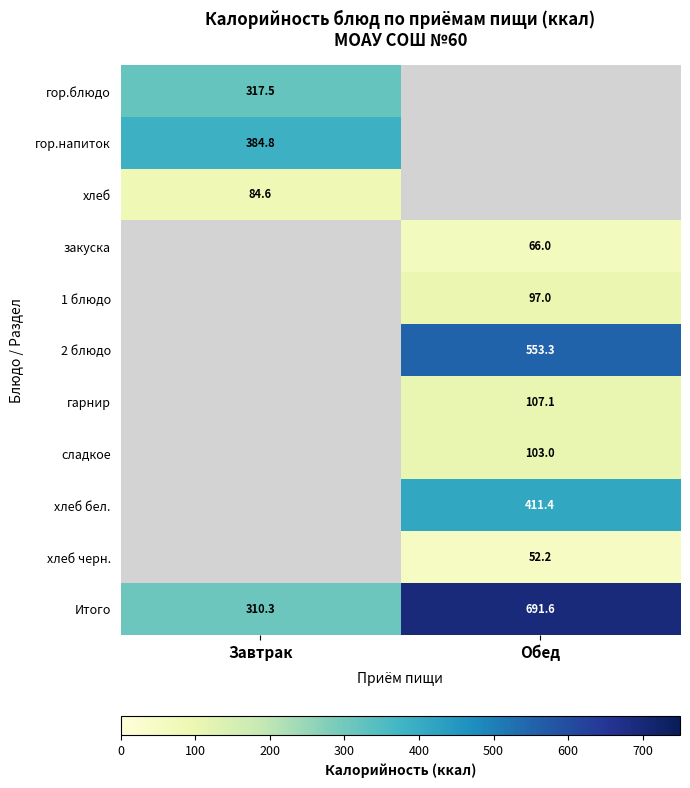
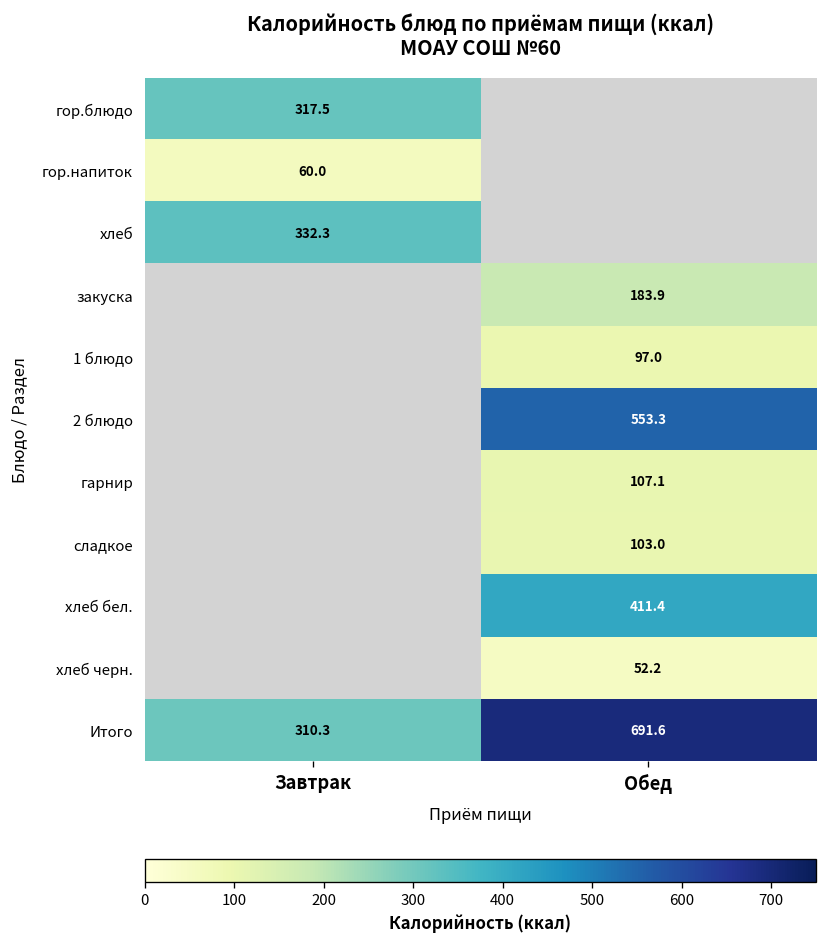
  {
    "гор.блюдо": {
      "Завтрак": 317.5
    },
    "гор.напиток": {
-     "Завтрак": 384.8
+     "Завтрак": 60.0
    },
    "хлеб": {
-     "Завтрак": 84.6
+     "Завтрак": 332.3
    },
    "закуска": {
-     "Обед": 66.0
+     "Обед": 183.9
    },
    "1 блюдо": {
      "Обед": 97.0
    },
    "2 блюдо": {
      "Обед": 553.3
    },
    "гарнир": {
      "Обед": 107.1
    },
    "сладкое": {
      "Обед": 103.0
    },
    "хлеб бел.": {
      "Обед": 411.4
    },
    "хлеб черн.": {
      "Обед": 52.2
    },
    "Итого": {
      "Завтрак": 310.3,
      "Обед": 691.6
    }
  }
